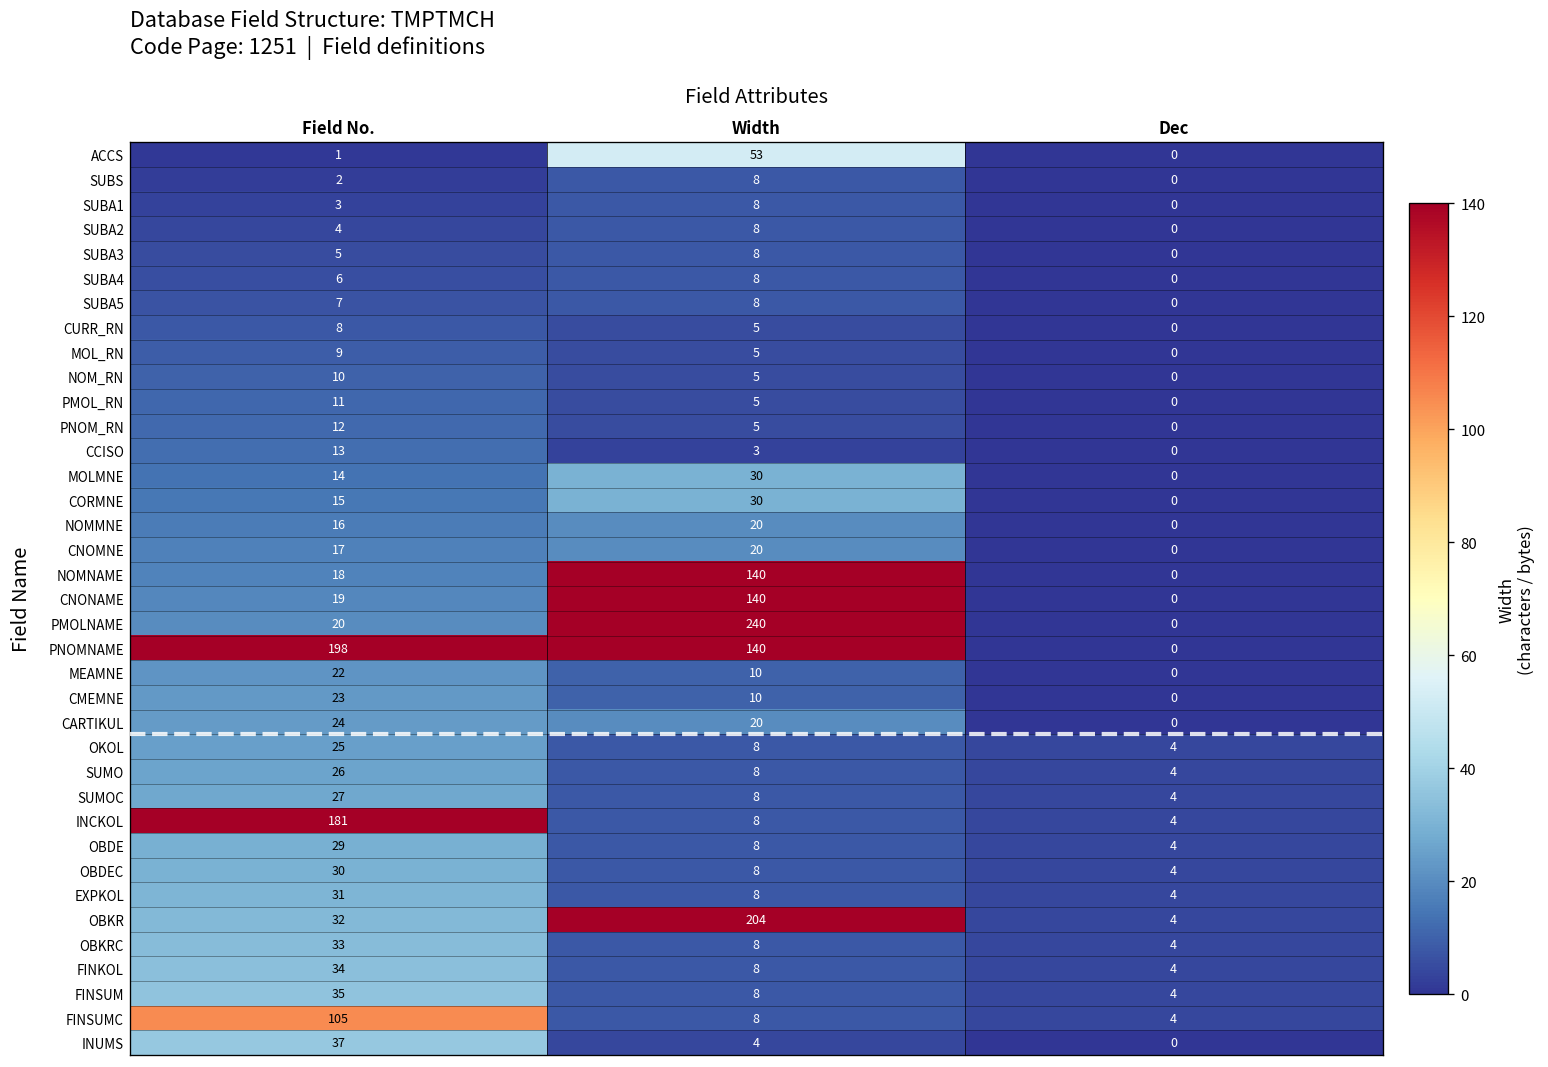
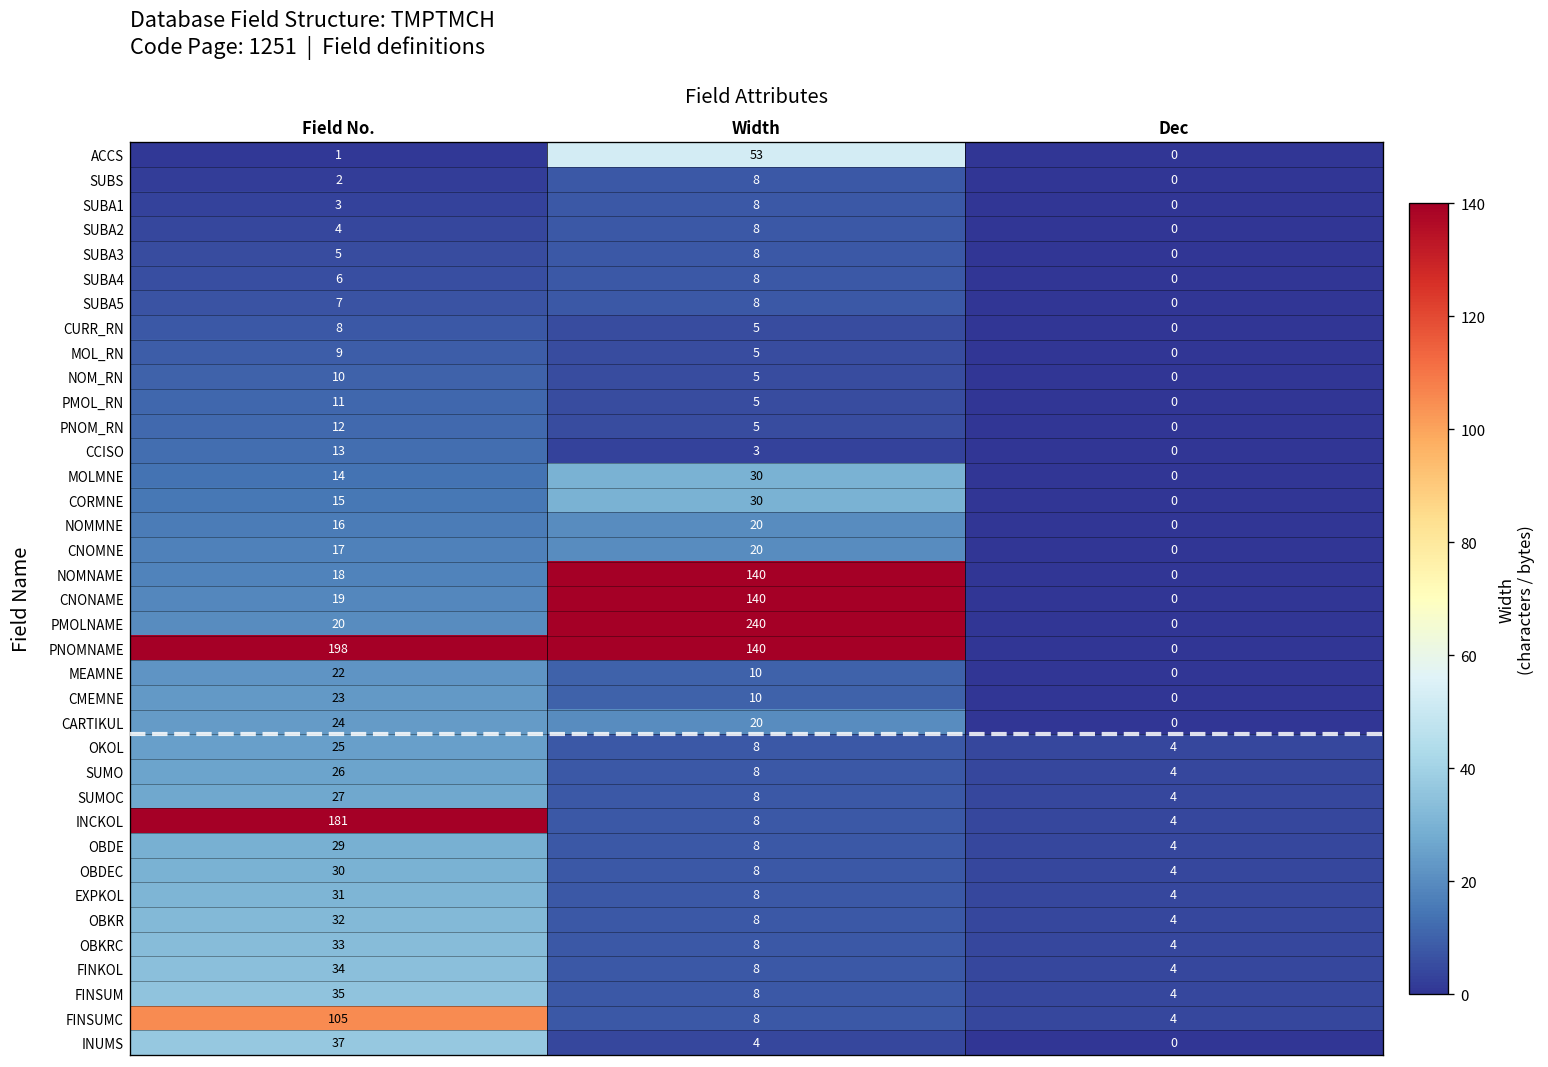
  {
    "ACCS": {
      "Field No.": 1,
      "Width": 53,
      "Dec": 0
    },
    "SUBS": {
      "Field No.": 2,
      "Width": 8,
      "Dec": 0
    },
    "SUBA1": {
      "Field No.": 3,
      "Width": 8,
      "Dec": 0
    },
    "SUBA2": {
      "Field No.": 4,
      "Width": 8,
      "Dec": 0
    },
    "SUBA3": {
      "Field No.": 5,
      "Width": 8,
      "Dec": 0
    },
    "SUBA4": {
      "Field No.": 6,
      "Width": 8,
      "Dec": 0
    },
    "SUBA5": {
      "Field No.": 7,
      "Width": 8,
      "Dec": 0
    },
    "CURR_RN": {
      "Field No.": 8,
      "Width": 5,
      "Dec": 0
    },
    "MOL_RN": {
      "Field No.": 9,
      "Width": 5,
      "Dec": 0
    },
    "NOM_RN": {
      "Field No.": 10,
      "Width": 5,
      "Dec": 0
    },
    "PMOL_RN": {
      "Field No.": 11,
      "Width": 5,
      "Dec": 0
    },
    "PNOM_RN": {
      "Field No.": 12,
      "Width": 5,
      "Dec": 0
    },
    "CCISO": {
      "Field No.": 13,
      "Width": 3,
      "Dec": 0
    },
    "MOLMNE": {
      "Field No.": 14,
      "Width": 30,
      "Dec": 0
    },
    "CORMNE": {
      "Field No.": 15,
      "Width": 30,
      "Dec": 0
    },
    "NOMMNE": {
      "Field No.": 16,
      "Width": 20,
      "Dec": 0
    },
    "CNOMNE": {
      "Field No.": 17,
      "Width": 20,
      "Dec": 0
    },
    "NOMNAME": {
      "Field No.": 18,
      "Width": 140,
      "Dec": 0
    },
    "CNONAME": {
      "Field No.": 19,
      "Width": 140,
      "Dec": 0
    },
    "PMOLNAME": {
      "Field No.": 20,
      "Width": 240,
      "Dec": 0
    },
    "PNOMNAME": {
      "Field No.": 198,
      "Width": 140,
      "Dec": 0
    },
    "MEAMNE": {
      "Field No.": 22,
      "Width": 10,
      "Dec": 0
    },
    "CMEMNE": {
      "Field No.": 23,
      "Width": 10,
      "Dec": 0
    },
    "CARTIKUL": {
      "Field No.": 24,
      "Width": 20,
      "Dec": 0
    },
    "OKOL": {
      "Field No.": 25,
      "Width": 8,
      "Dec": 4
    },
    "SUMO": {
      "Field No.": 26,
      "Width": 8,
      "Dec": 4
    },
    "SUMOC": {
      "Field No.": 27,
      "Width": 8,
      "Dec": 4
    },
    "INCKOL": {
      "Field No.": 181,
      "Width": 8,
      "Dec": 4
    },
    "OBDE": {
      "Field No.": 29,
      "Width": 8,
      "Dec": 4
    },
    "OBDEC": {
      "Field No.": 30,
      "Width": 8,
      "Dec": 4
    },
    "EXPKOL": {
      "Field No.": 31,
      "Width": 8,
      "Dec": 4
    },
    "OBKR": {
      "Field No.": 32,
-     "Width": 204,
+     "Width": 8,
      "Dec": 4
    },
    "OBKRC": {
      "Field No.": 33,
      "Width": 8,
      "Dec": 4
    },
    "FINKOL": {
      "Field No.": 34,
      "Width": 8,
      "Dec": 4
    },
    "FINSUM": {
      "Field No.": 35,
      "Width": 8,
      "Dec": 4
    },
    "FINSUMC": {
      "Field No.": 105,
      "Width": 8,
      "Dec": 4
    },
    "INUMS": {
      "Field No.": 37,
      "Width": 4,
      "Dec": 0
    }
  }
